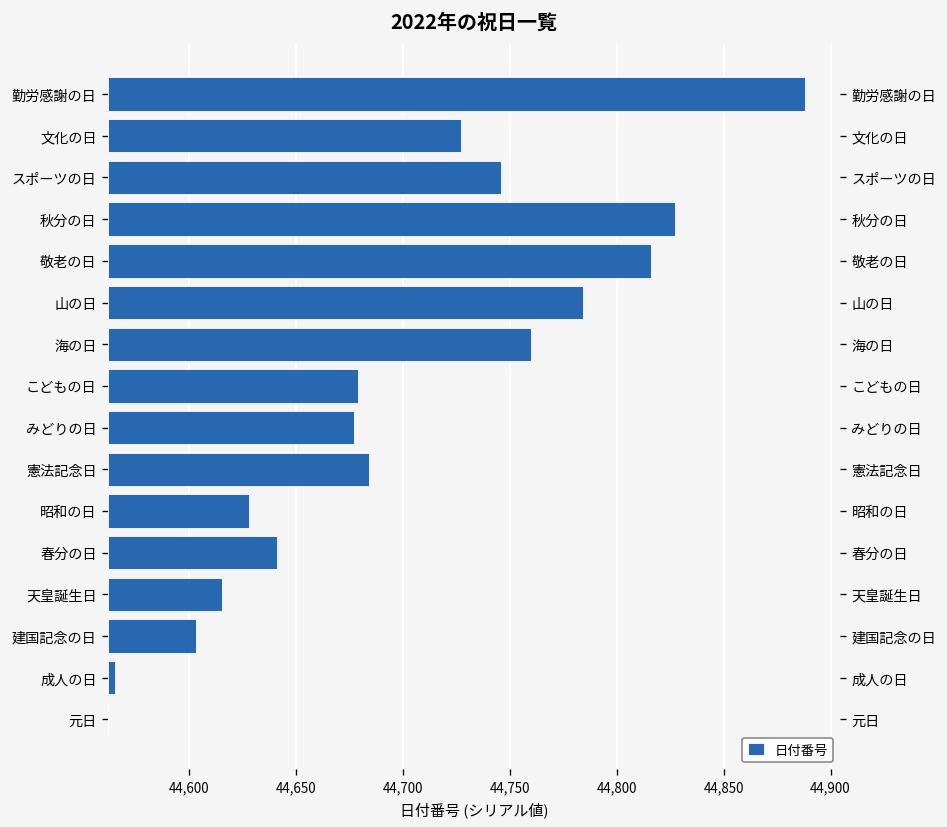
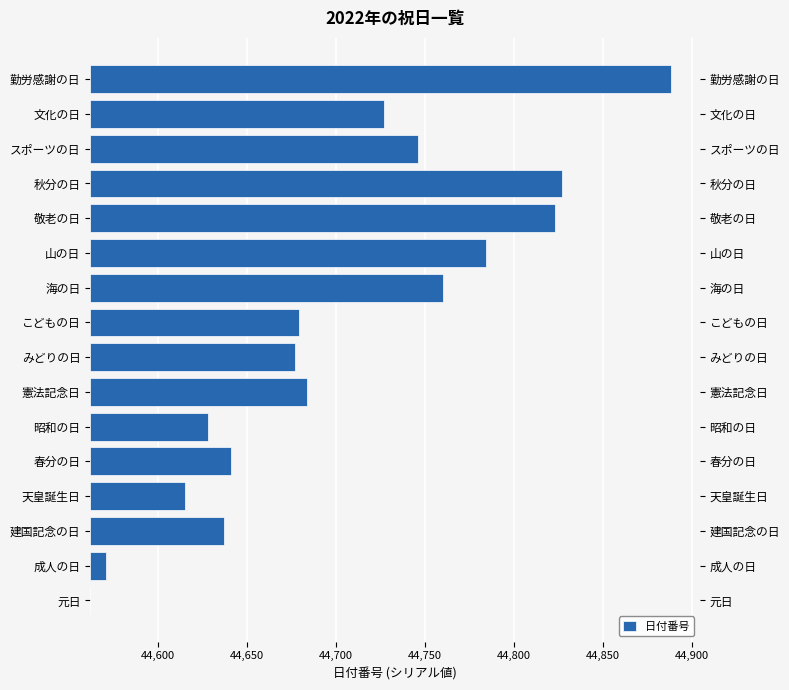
  {
    "勤労感謝の日": "44,888",
    "文化の日": "44,727",
    "スポーツの日": "44,746",
    "秋分の日": "44,827",
-   "敬老の日": "44,816",
+   "敬老の日": "44,823",
    "山の日": "44,784",
    "海の日": "44,760",
    "こどもの日": "44,679",
    "みどりの日": "44,677",
    "憲法記念日": "44,684",
    "昭和の日": "44,628",
    "春分の日": "44,641",
    "天皇誕生日": "44,615",
-   "建国記念の日": "44,603",
-   "成人の日": "44,565"
+   "建国記念の日": "44,637",
+   "成人の日": "44,571"
  }
